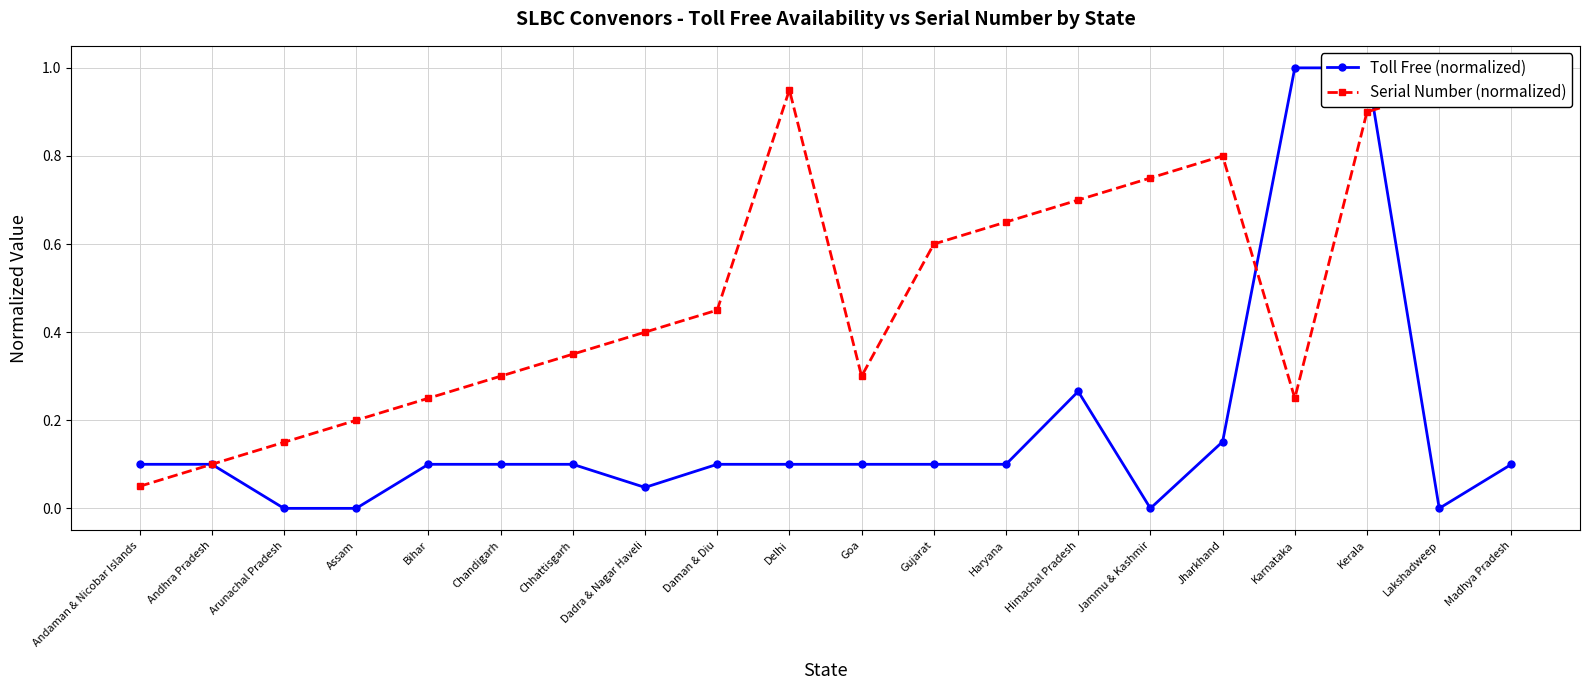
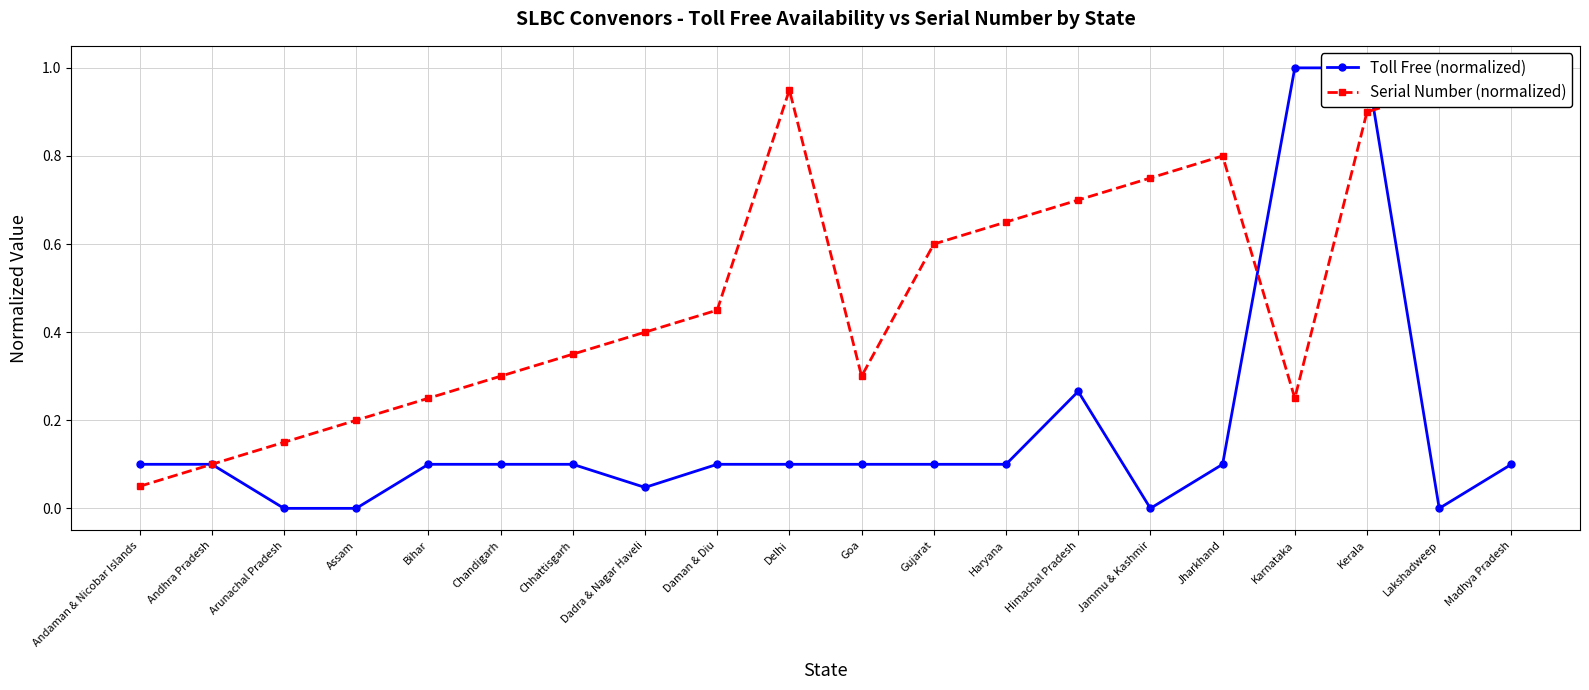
  {
    "Toll Free (normalized)": {
      "Andaman & Nicobar Islands": 0.10,
      "Arunachal Pradesh": 0.00,
      "Assam": 0.00,
      "Bihar": 0.10,
      "Chandigarh": 0.10,
      "Chhattisgarh": 0.10,
      "Dadra & Nagar Haveli": 0.05,
      "Daman & Diu": 0.10,
      "Delhi": 0.10,
      "Goa": 0.10,
      "Gujarat": 0.10,
      "Haryana": 0.10,
      "Himachal Pradesh": 0.27,
      "Jammu & Kashmir": 0.00,
-     "Jharkhand": 0.15,
+     "Jharkhand": 0.10,
      "Karnataka": 1.00,
      "Lakshadweep": 0.00,
      "Madhya Pradesh": 0.10
    },
    "Serial Number (normalized)": {
      "Andaman & Nicobar Islands": 0.05,
      "Arunachal Pradesh": 0.15,
      "Assam": 0.20,
      "Bihar": 0.25,
      "Chandigarh": 0.30,
      "Chhattisgarh": 0.35,
      "Dadra & Nagar Haveli": 0.40,
      "Daman & Diu": 0.45,
      "Delhi": 0.95,
      "Goa": 0.30,
      "Gujarat": 0.60,
      "Haryana": 0.65,
      "Himachal Pradesh": 0.70,
      "Jammu & Kashmir": 0.75,
      "Jharkhand": 0.80,
      "Karnataka": 0.25,
      "Kerala": 0.90
    }
  }
